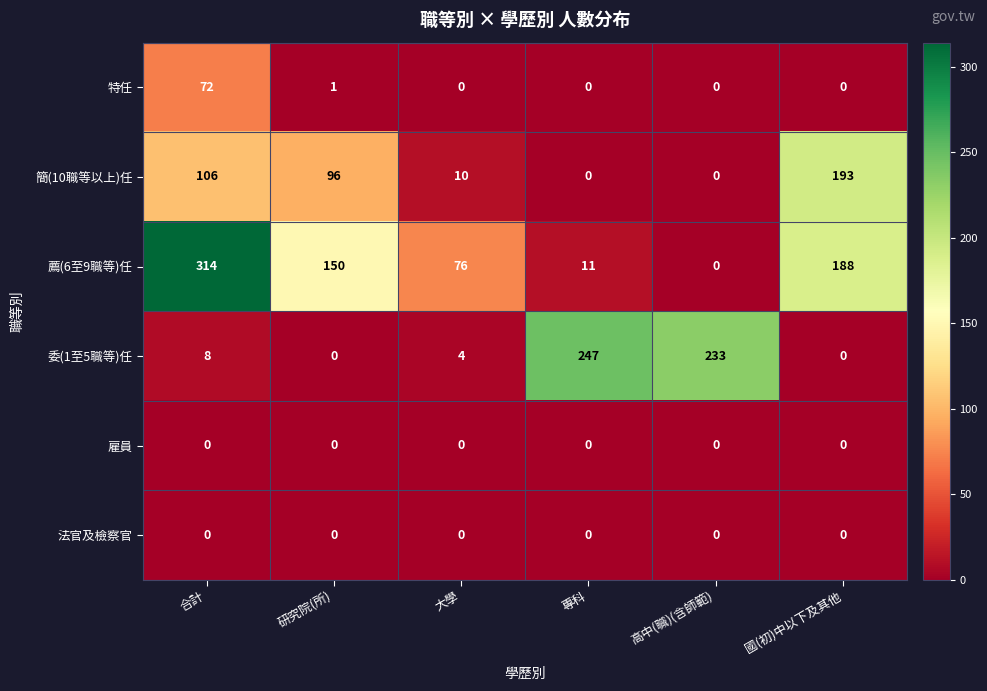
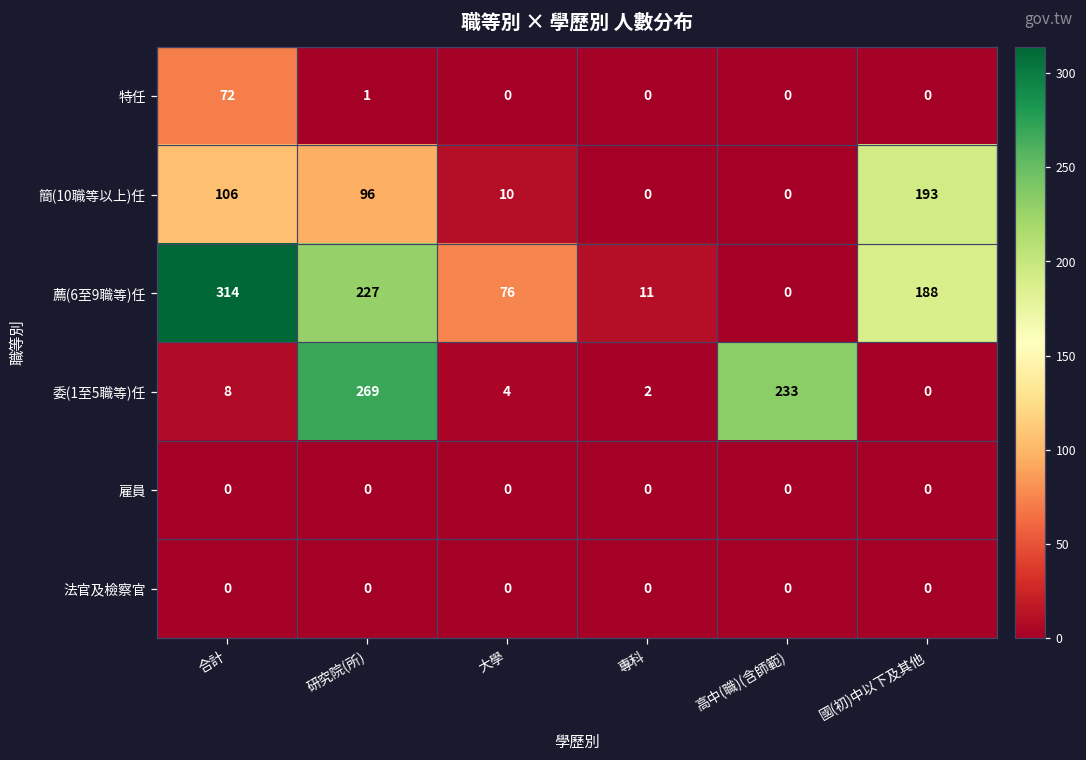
  {
    "特任": {
      "合計": 72,
      "研究院(所)": 1,
      "大學": 0,
      "專科": 0,
      "高中(職)(含師範)": 0,
      "國(初)中以下及其他": 0
    },
    "簡(10職等以上)任": {
      "合計": 106,
      "研究院(所)": 96,
      "大學": 10,
      "專科": 0,
      "高中(職)(含師範)": 0,
      "國(初)中以下及其他": 193
    },
    "薦(6至9職等)任": {
      "合計": 314,
-     "研究院(所)": 150,
+     "研究院(所)": 227,
      "大學": 76,
      "專科": 11,
      "高中(職)(含師範)": 0,
      "國(初)中以下及其他": 188
    },
    "委(1至5職等)任": {
      "合計": 8,
-     "研究院(所)": 0,
+     "研究院(所)": 269,
      "大學": 4,
-     "專科": 247,
+     "專科": 2,
      "高中(職)(含師範)": 233,
      "國(初)中以下及其他": 0
    },
    "雇員": {
      "合計": 0,
      "研究院(所)": 0,
      "大學": 0,
      "專科": 0,
      "高中(職)(含師範)": 0,
      "國(初)中以下及其他": 0
    },
    "法官及檢察官": {
      "合計": 0,
      "研究院(所)": 0,
      "大學": 0,
      "專科": 0,
      "高中(職)(含師範)": 0,
      "國(初)中以下及其他": 0
    }
  }
